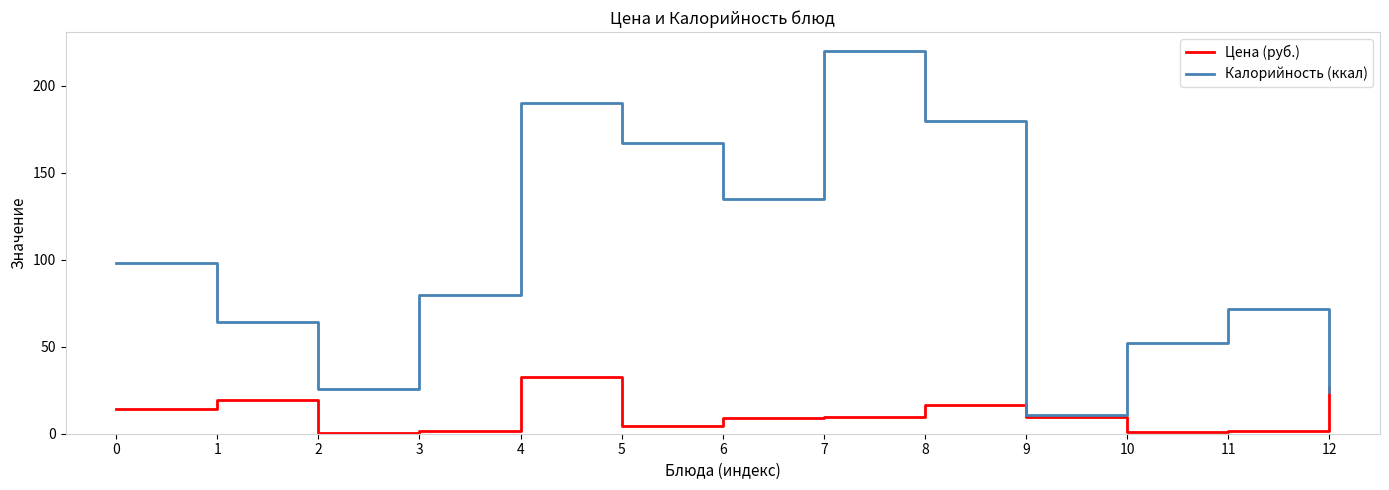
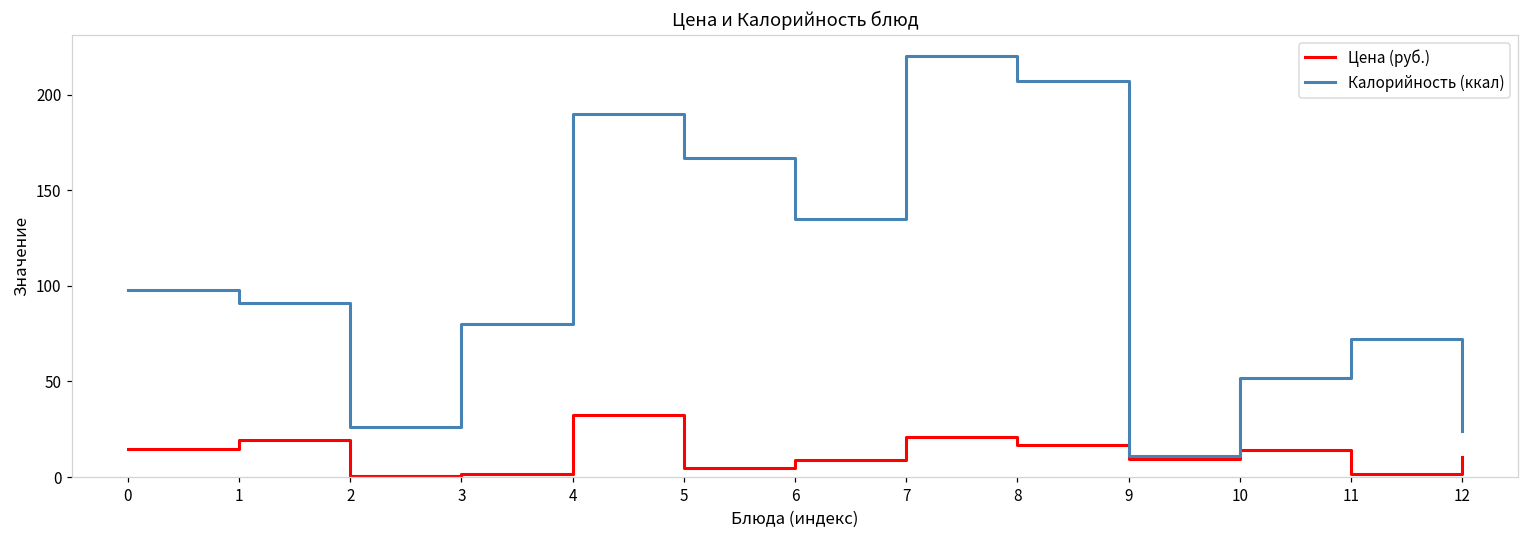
  {
    "Цена (руб.)": {
      "0": 14,
      "1": 20,
      "2": 0,
      "3": 1,
      "4": 33,
      "5": 5,
      "6": 9,
-     "7": 10,
+     "7": 21,
      "8": 17,
      "9": 10,
-     "10": 1,
+     "10": 14,
      "11": 1,
-     "12": 27
+     "12": 11
    },
    "Калорийность (ккал)": {
      "0": 98,
-     "1": 64,
+     "1": 91,
      "2": 26,
      "3": 80,
      "4": 190,
      "5": 167,
      "6": 135,
      "7": 220,
-     "8": 180,
+     "8": 207,
      "9": 11,
      "10": 52,
      "11": 72,
      "12": 24
    }
  }
